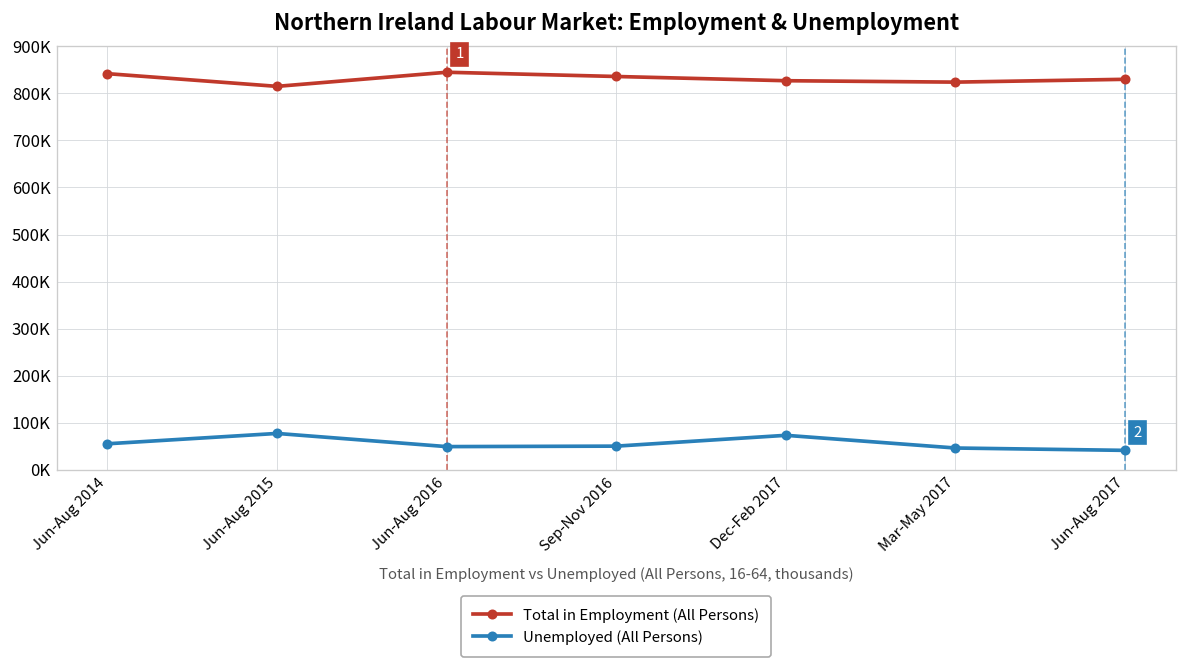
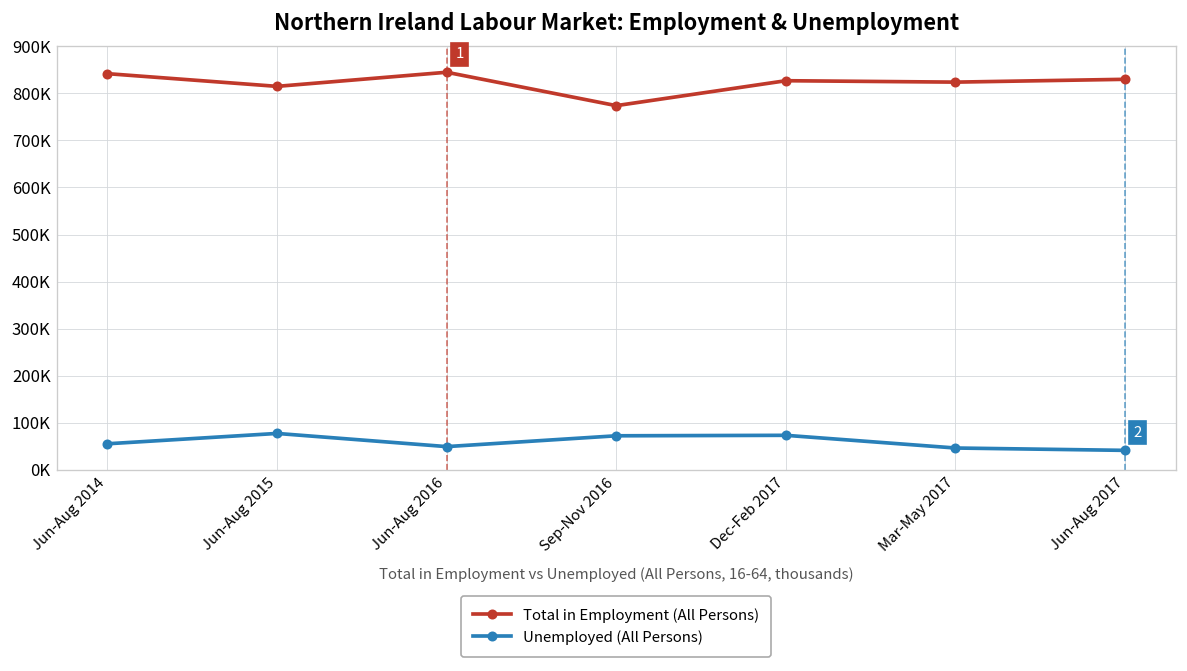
  {
    "Total in Employment (All Persons)": {
      "Jun-Aug 2014": 840000,
      "Jun-Aug 2015": 820000,
-     "Sep-Nov 2016": 840000,
+     "Sep-Nov 2016": 770000,
      "Dec-Feb 2017": 830000,
      "Mar-May 2017": 820000,
      "Jun-Aug 2017": 830000
    },
    "Unemployed (All Persons)": {
      "Jun-Aug 2014": 60000,
      "Jun-Aug 2015": 80000,
      "Jun-Aug 2016": 50000,
-     "Sep-Nov 2016": 50000,
+     "Sep-Nov 2016": 70000,
      "Dec-Feb 2017": 70000,
      "Mar-May 2017": 50000
    }
  }
